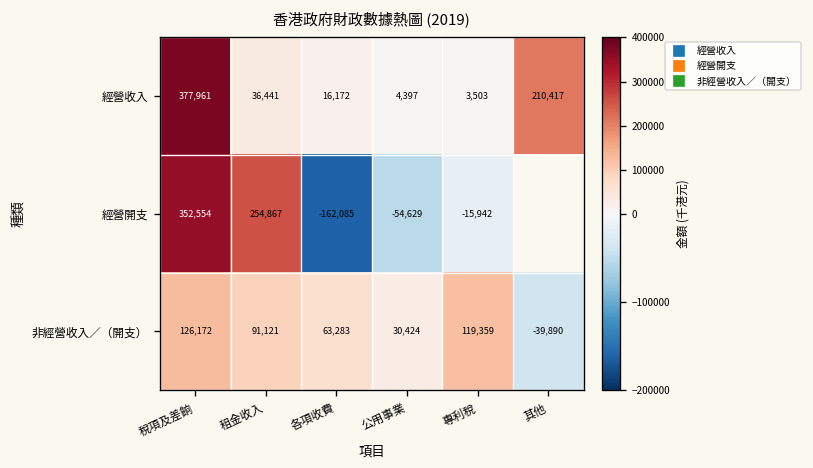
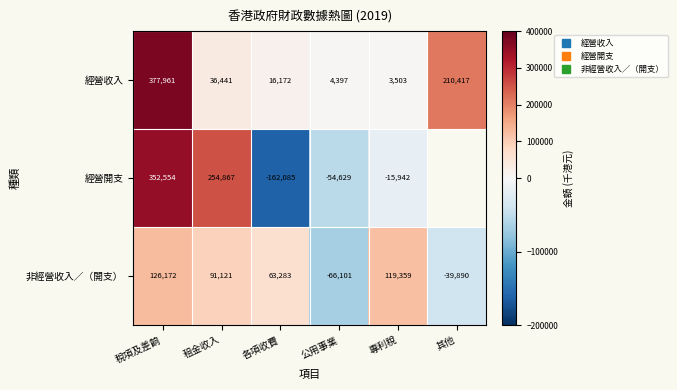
  {
    "經營收入": {
      "稅項及差餉": "377,961",
      "租金收入": "36,441",
      "各項收費": "16,172",
      "公用事業": "4,397",
      "專利稅": "3,503",
      "其他": "210,417"
    },
    "經營開支": {
      "稅項及差餉": "352,554",
      "租金收入": "254,867",
      "各項收費": "-162,085",
      "公用事業": "-54,629",
      "專利稅": "-15,942"
    },
    "非經營收入∕（開支）": {
      "稅項及差餉": "126,172",
      "租金收入": "91,121",
      "各項收費": "63,283",
-     "公用事業": "30,424",
+     "公用事業": "-66,101",
      "專利稅": "119,359",
      "其他": "-39,890"
    }
  }
